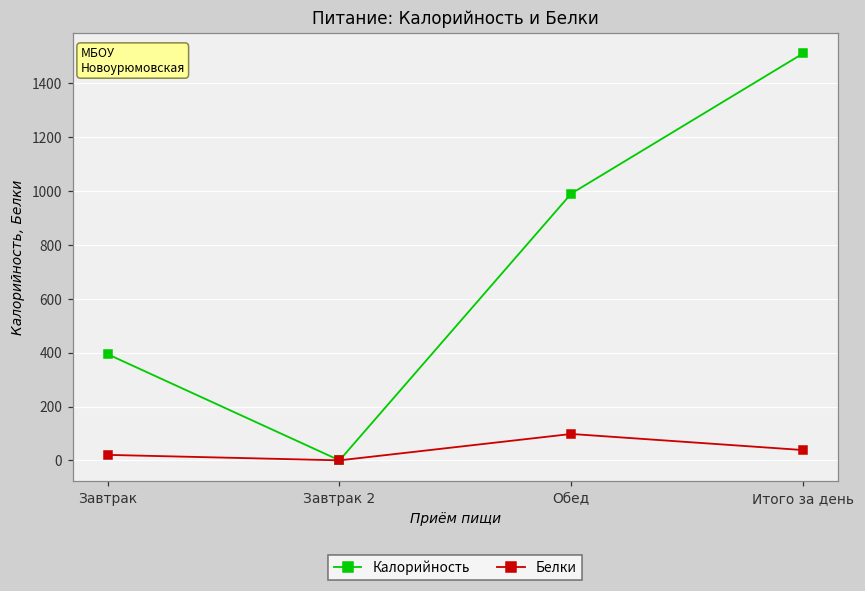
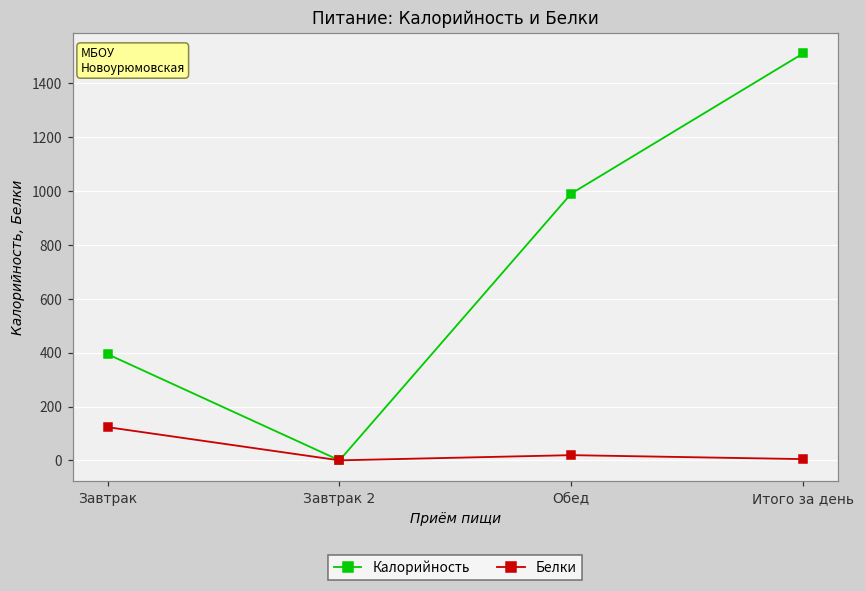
  {
    "Калорийность": {
      "Завтрак": 390,
      "Обед": 990,
      "Итого за день": 1510
    },
    "Белки": {
-     "Завтрак": 20,
-     "Обед": 100,
-     "Итого за день": 40
+     "Завтрак": 120,
+     "Обед": 20,
+     "Итого за день": 0
    }
  }
